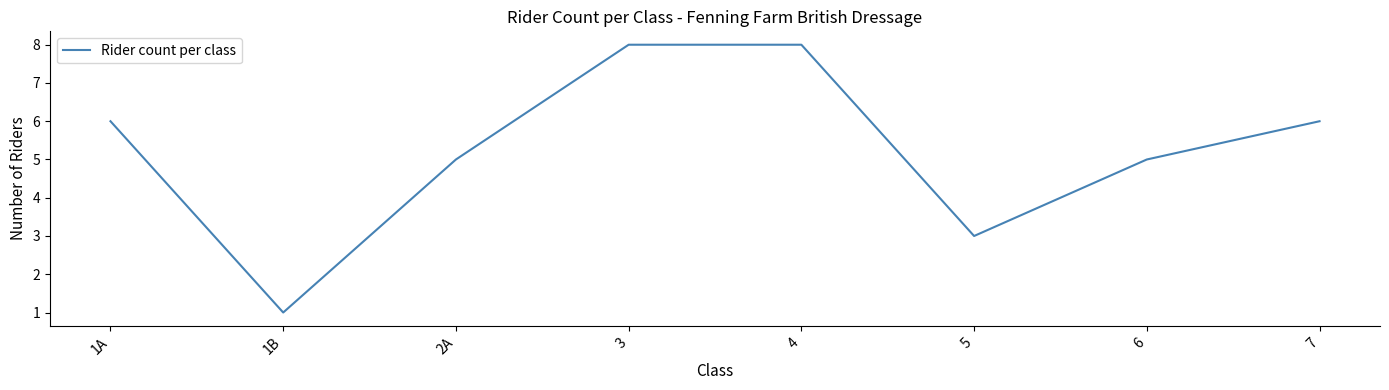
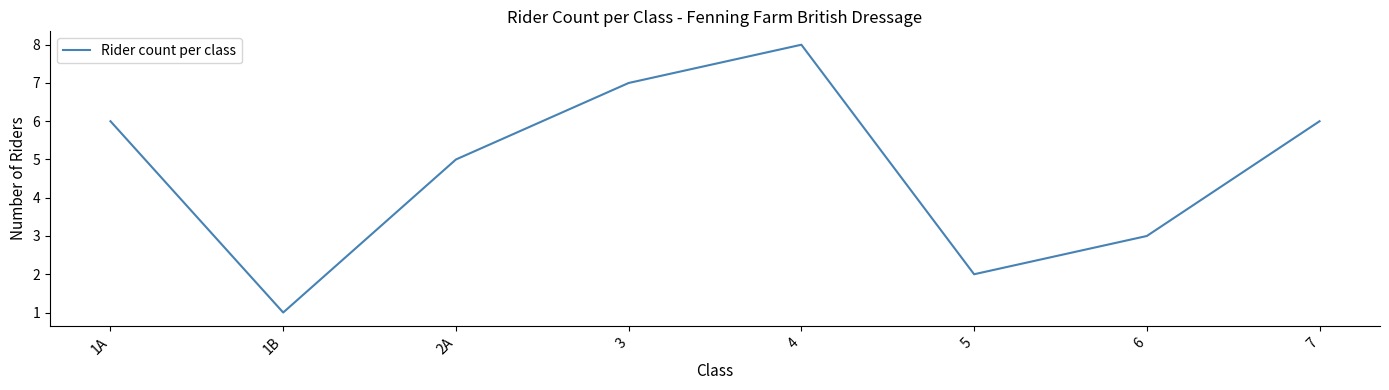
  {
    "1A": 6,
    "1B": 1,
    "2A": 5,
-   "3": 8,
+   "3": 7,
    "4": 8,
-   "5": 3,
-   "6": 5,
+   "5": 2,
+   "6": 3,
    "7": 6
  }
